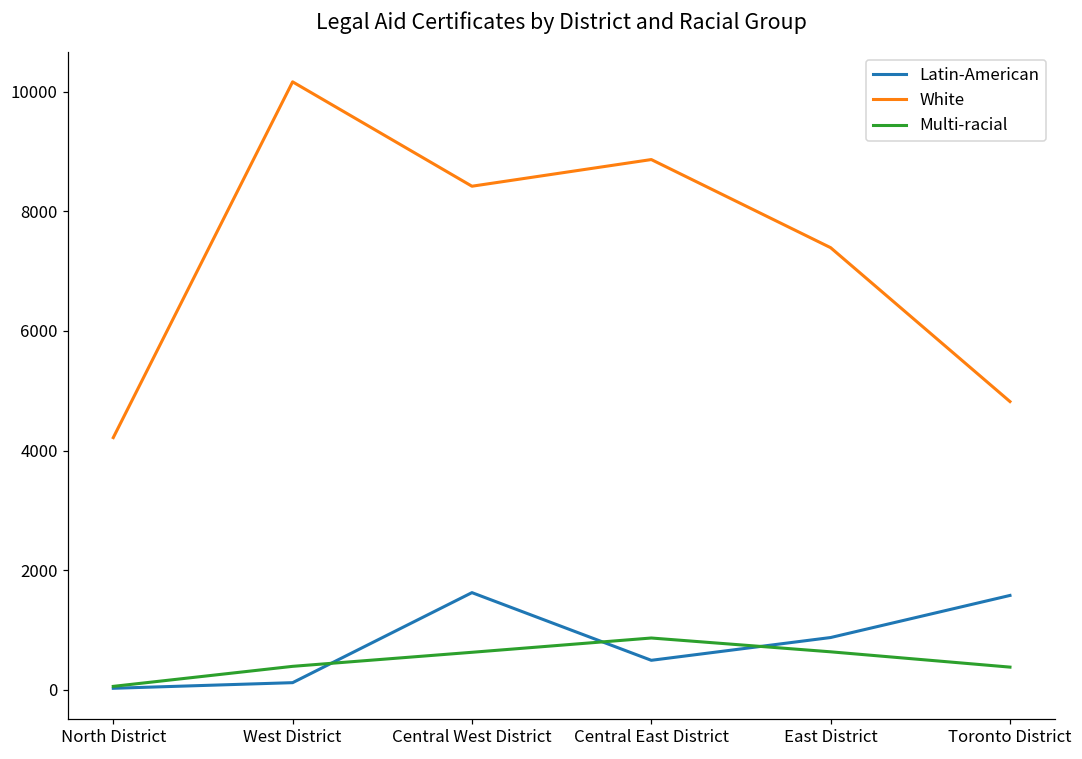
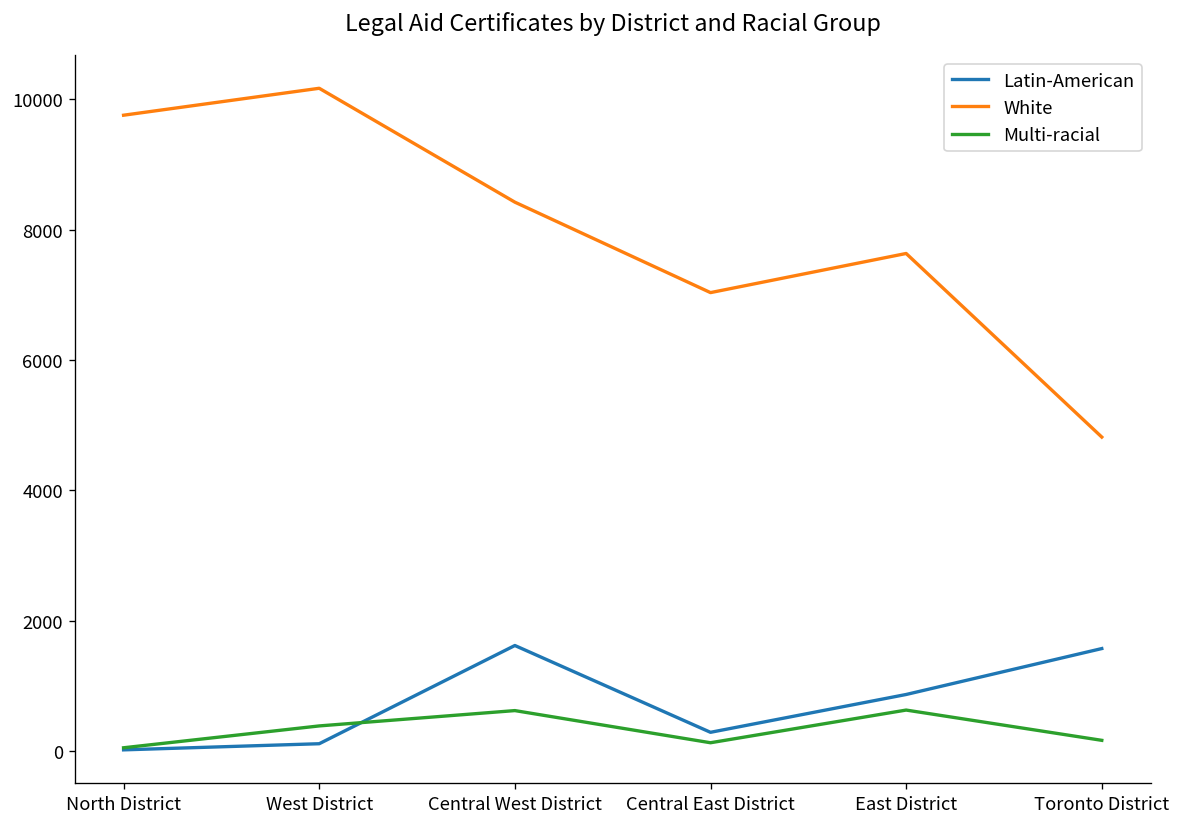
  {
    "Latin-American": {
      "West District": 100,
      "Central West District": 1600,
-     "Central East District": 500,
+     "Central East District": 300,
      "East District": 900,
      "Toronto District": 1600
    },
    "White": {
-     "North District": 4200,
+     "North District": 9800,
      "West District": 10200,
      "Central West District": 8400,
-     "Central East District": 8900,
-     "East District": 7400,
+     "Central East District": 7000,
+     "East District": 7600,
      "Toronto District": 4800
    },
    "Multi-racial": {
      "West District": 400,
      "Central West District": 600,
-     "Central East District": 900,
+     "Central East District": 100,
      "East District": 600,
-     "Toronto District": 400
+     "Toronto District": 200
    }
  }
